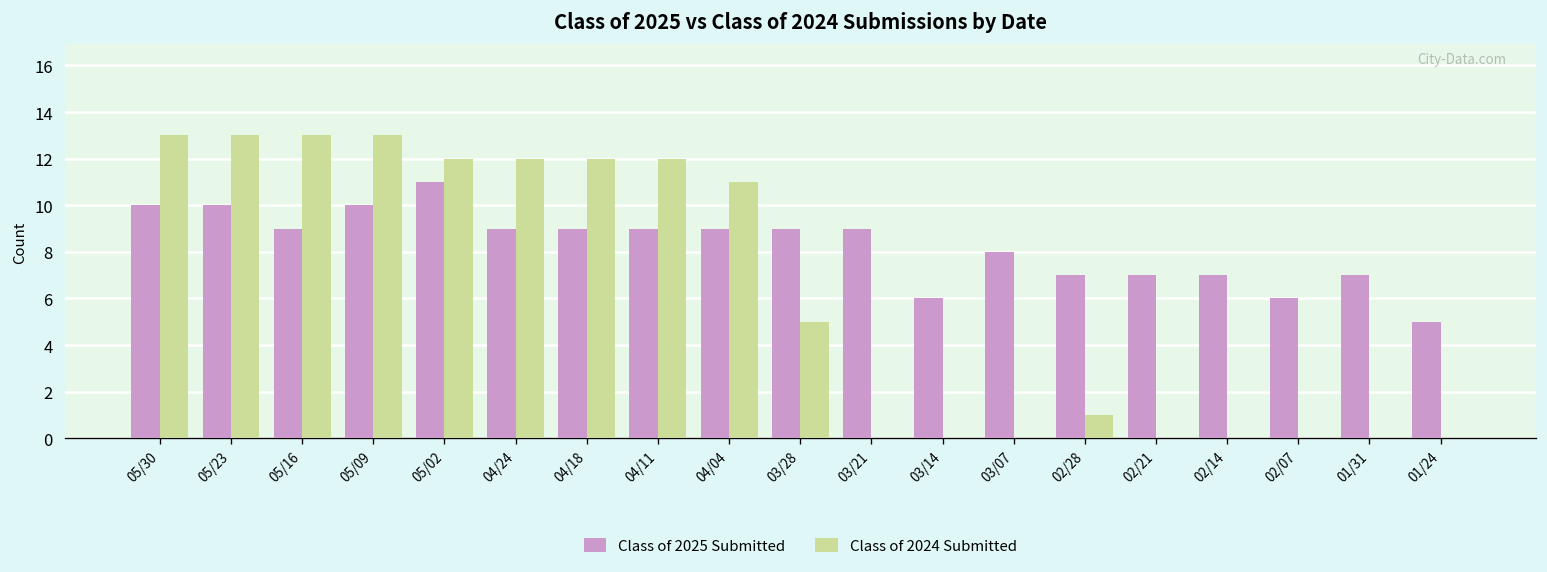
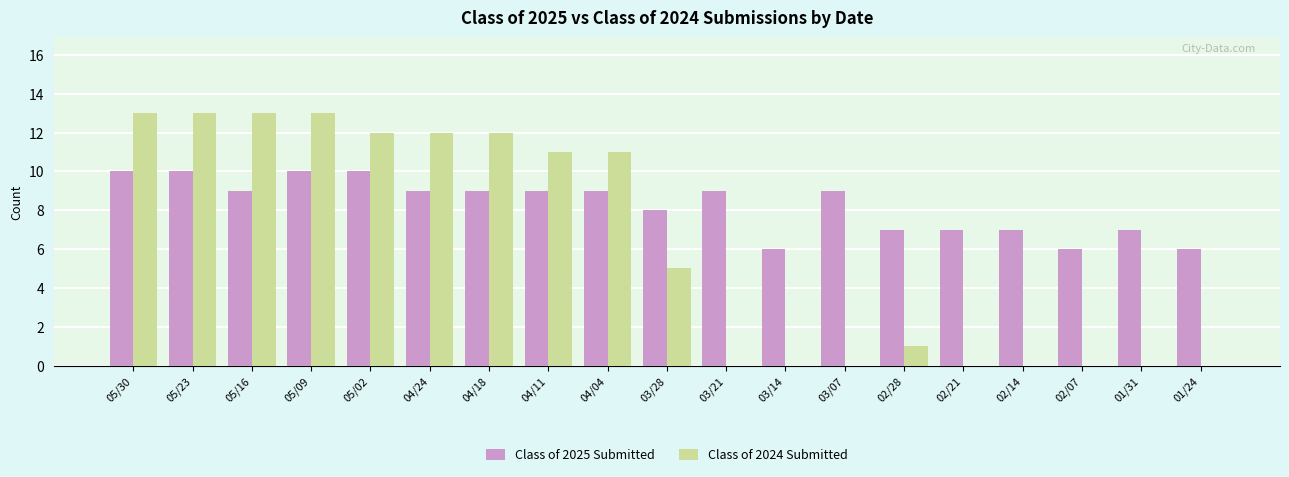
  {
    "Class of 2025 Submitted": {
      "05/30": 10,
      "05/23": 10,
      "05/16": 9,
      "05/09": 10,
-     "05/02": 11,
+     "05/02": 10,
      "04/24": 9,
      "04/18": 9,
      "04/11": 9,
      "04/04": 9,
-     "03/28": 9,
+     "03/28": 8,
      "03/21": 9,
      "03/14": 6,
-     "03/07": 8,
+     "03/07": 9,
      "02/28": 7,
      "02/21": 7,
      "02/14": 7,
      "02/07": 6,
      "01/31": 7,
-     "01/24": 5
+     "01/24": 6
    },
    "Class of 2024 Submitted": {
      "05/30": 13,
      "05/23": 13,
      "05/16": 13,
      "05/09": 13,
      "05/02": 12,
      "04/24": 12,
      "04/18": 12,
-     "04/11": 12,
+     "04/11": 11,
      "04/04": 11,
      "03/28": 5,
      "03/21": 0,
      "03/14": 0,
      "03/07": 0,
      "02/28": 1,
      "02/21": 0,
      "02/14": 0,
      "02/07": 0,
      "01/31": 0,
      "01/24": 0
    }
  }
